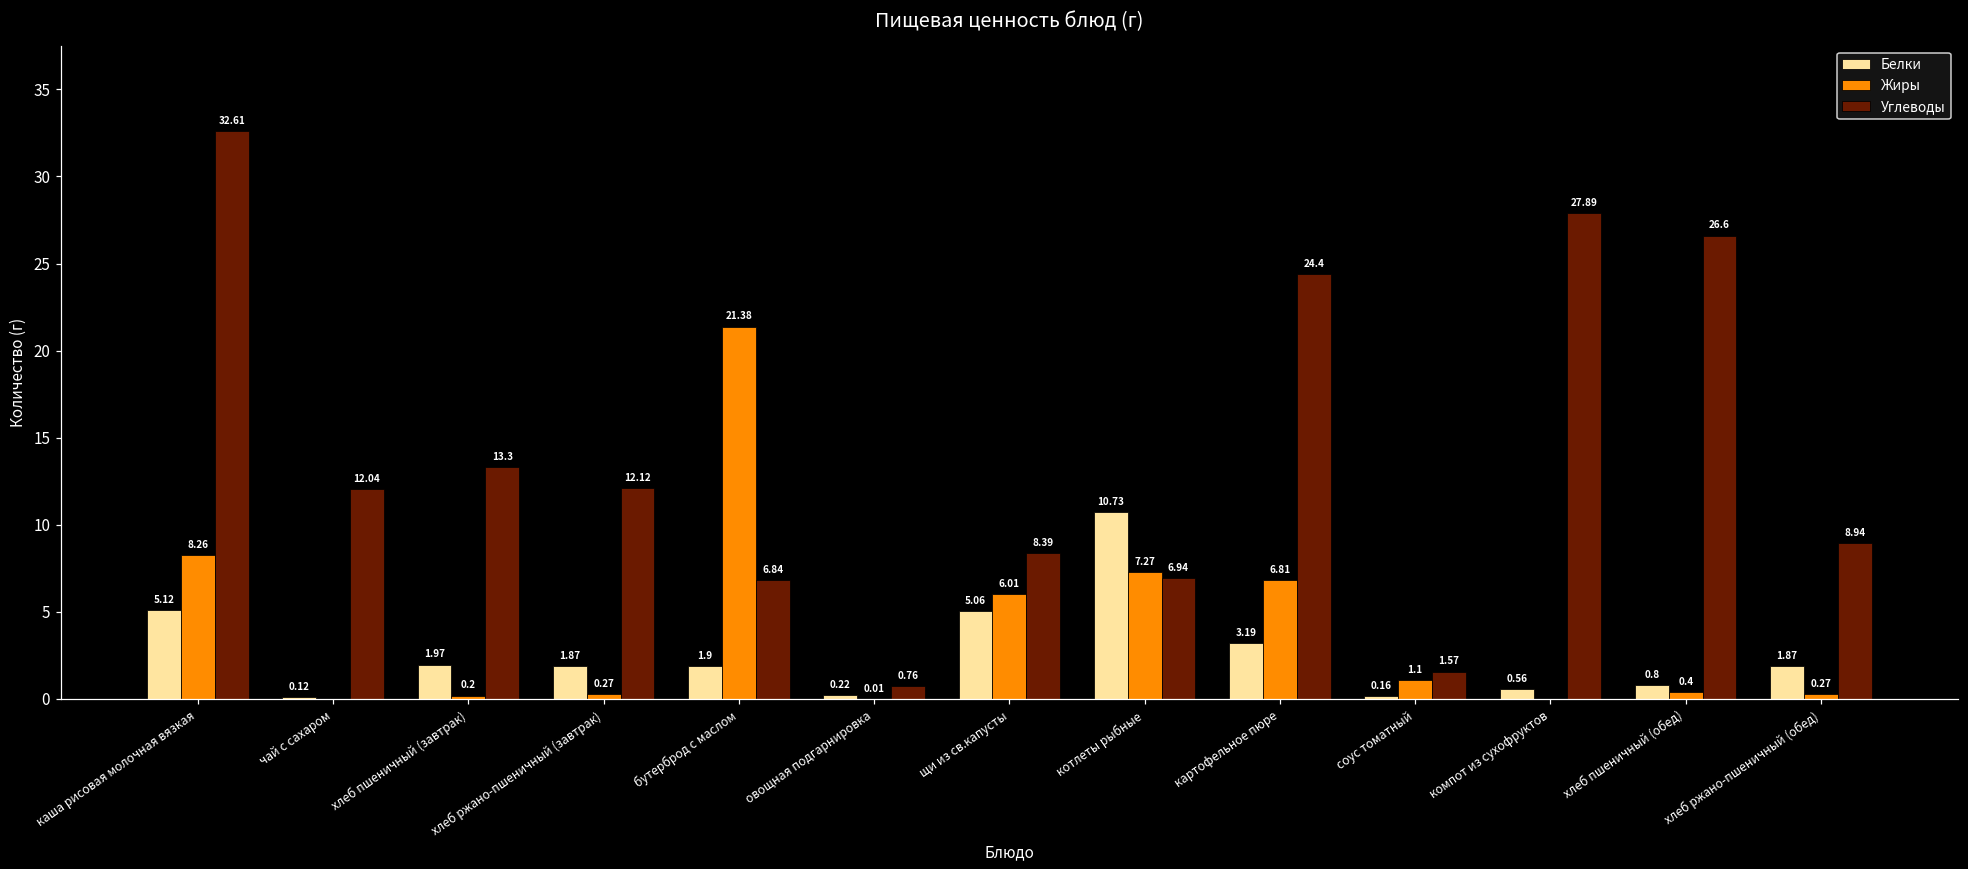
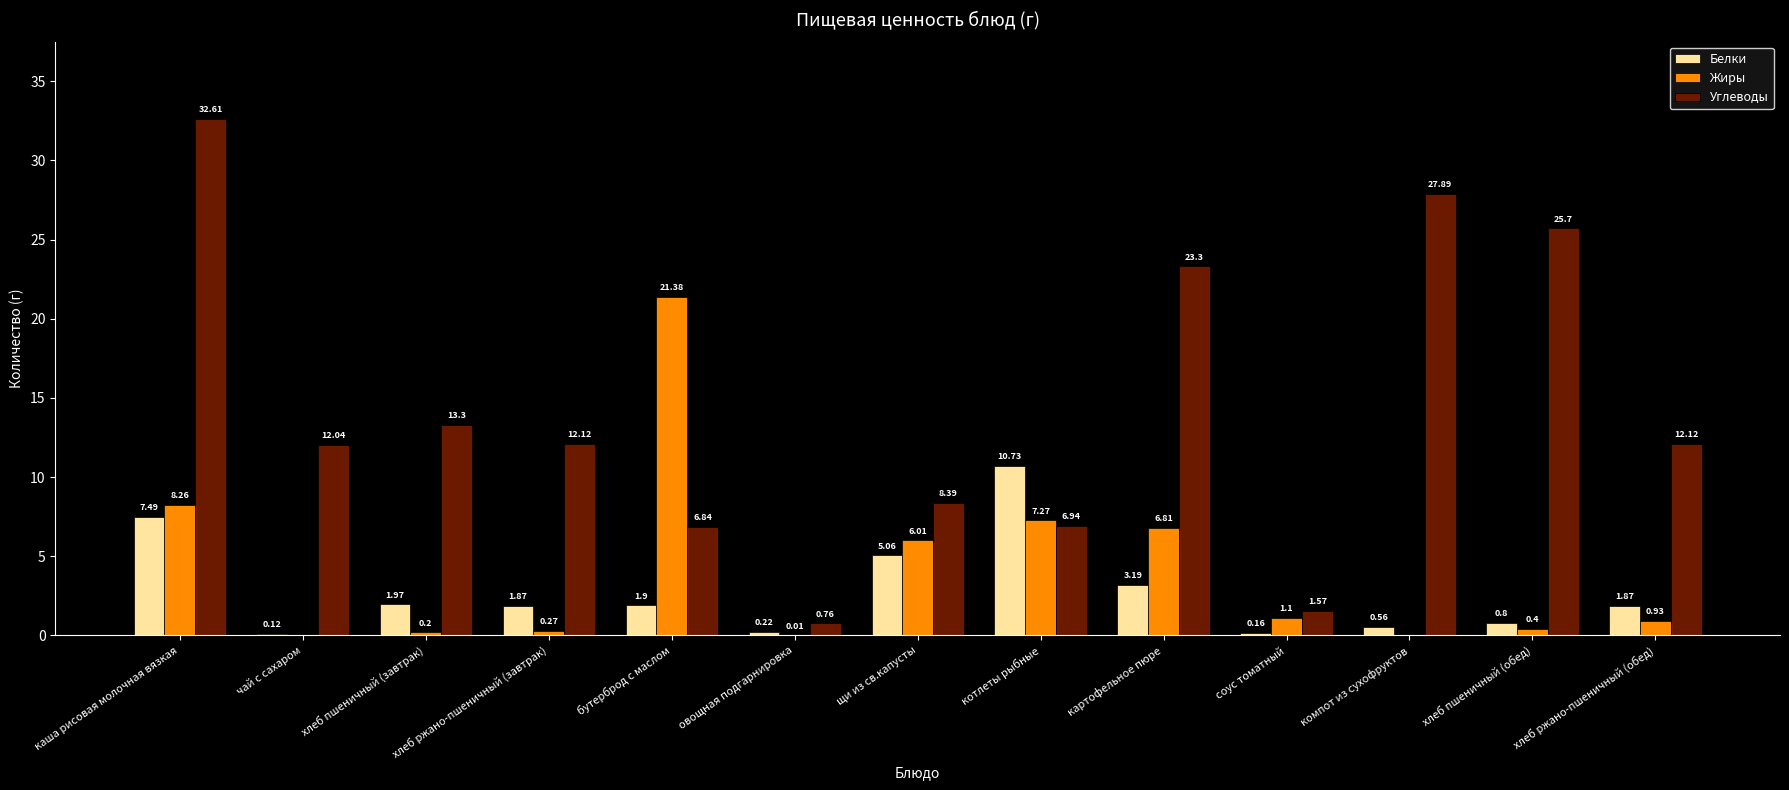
  {
    "Белки": {
-     "каша рисовая молочная вязкая": 5.12,
+     "каша рисовая молочная вязкая": 7.49,
      "чай с сахаром": 0.12,
      "хлеб пшеничный (завтрак)": 1.97,
      "хлеб ржано-пшеничный (завтрак)": 1.87,
      "бутерброд с маслом": 1.9,
      "овощная подгарнировка": 0.22,
      "щи из св.капусты": 5.06,
      "котлеты рыбные": 10.73,
      "картофельное пюре": 3.19,
      "соус томатный": 0.16,
      "компот из сухофруктов": 0.56,
      "хлеб пшеничный (обед)": 0.8,
      "хлеб ржано-пшеничный (обед)": 1.87
    },
    "Жиры": {
      "каша рисовая молочная вязкая": 8.26,
      "хлеб пшеничный (завтрак)": 0.2,
      "хлеб ржано-пшеничный (завтрак)": 0.27,
      "бутерброд с маслом": 21.38,
      "овощная подгарнировка": 0.01,
      "щи из св.капусты": 6.01,
      "котлеты рыбные": 7.27,
      "картофельное пюре": 6.81,
      "соус томатный": 1.1,
      "хлеб пшеничный (обед)": 0.4,
-     "хлеб ржано-пшеничный (обед)": 0.27
+     "хлеб ржано-пшеничный (обед)": 0.93
    },
    "Углеводы": {
      "каша рисовая молочная вязкая": 32.61,
      "чай с сахаром": 12.04,
      "хлеб пшеничный (завтрак)": 13.3,
      "хлеб ржано-пшеничный (завтрак)": 12.12,
      "бутерброд с маслом": 6.84,
      "овощная подгарнировка": 0.76,
      "щи из св.капусты": 8.39,
      "котлеты рыбные": 6.94,
-     "картофельное пюре": 24.4,
+     "картофельное пюре": 23.3,
      "соус томатный": 1.57,
      "компот из сухофруктов": 27.89,
-     "хлеб пшеничный (обед)": 26.6,
-     "хлеб ржано-пшеничный (обед)": 8.94
+     "хлеб пшеничный (обед)": 25.7,
+     "хлеб ржано-пшеничный (обед)": 12.12
    }
  }
